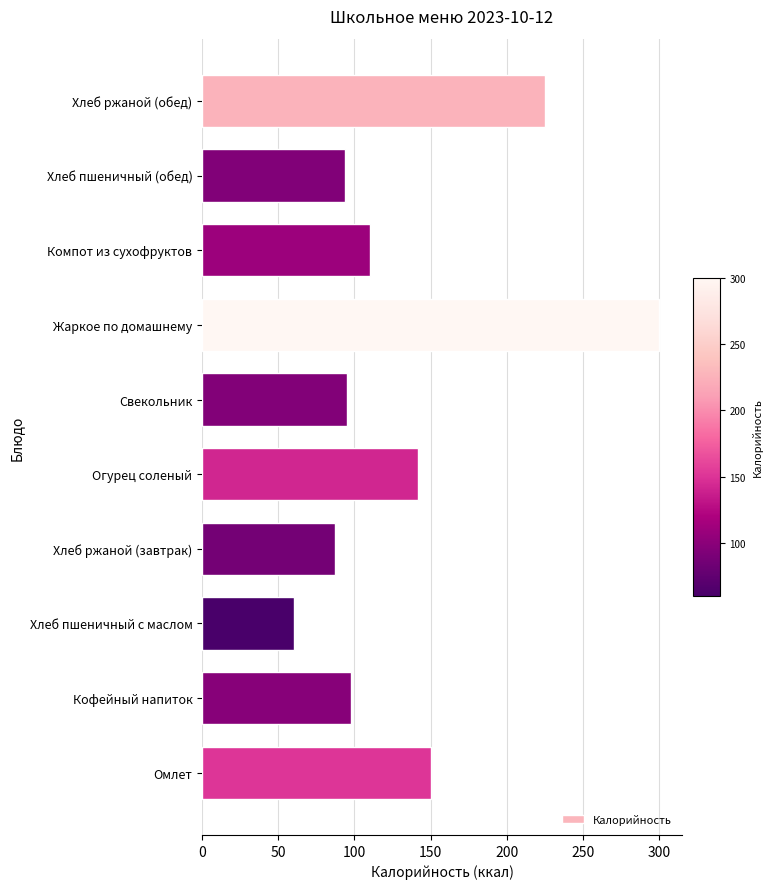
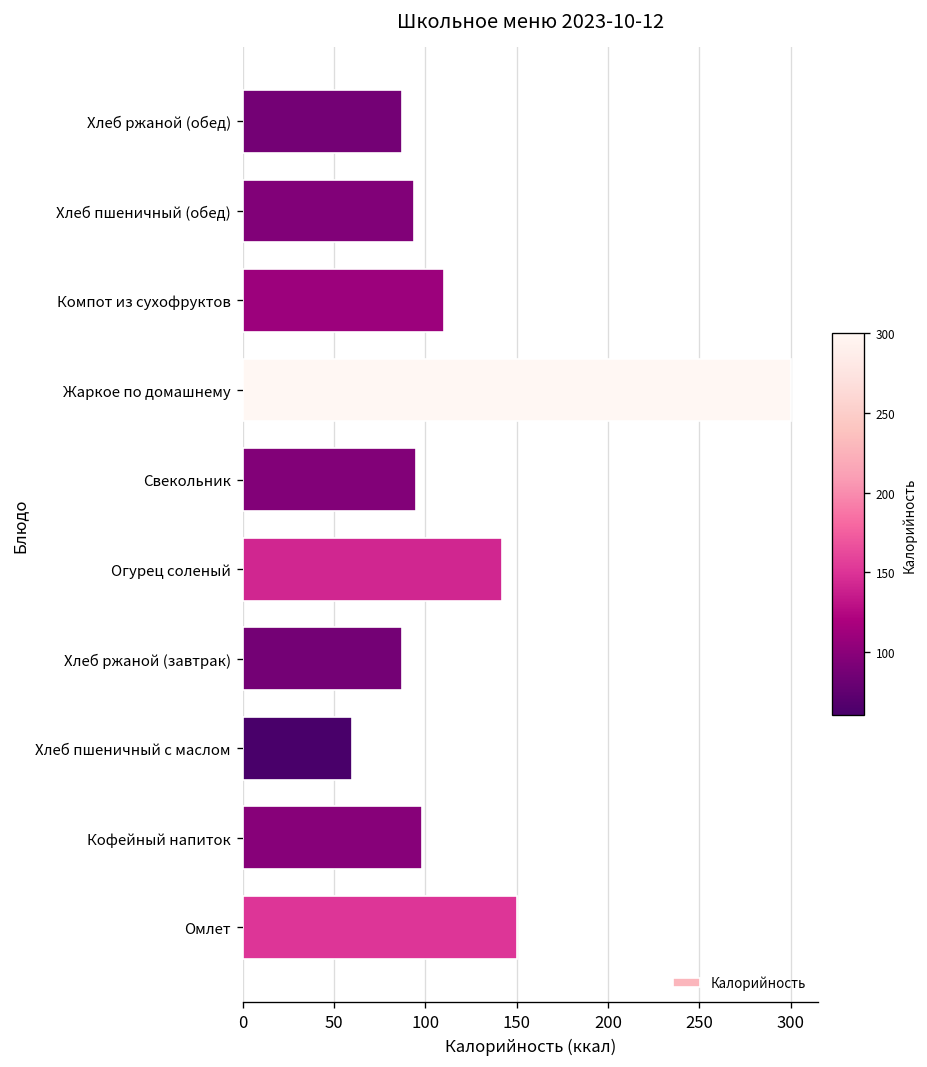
  {
-   "Хлеб ржаной (обед)": 225,
+   "Хлеб ржаной (обед)": 87,
    "Хлеб пшеничный (обед)": 94,
    "Компот из сухофруктов": 110,
    "Жаркое по домашнему": 300,
    "Свекольник": 95,
    "Огурец соленый": 142,
    "Хлеб ржаной (завтрак)": 87,
    "Хлеб пшеничный с маслом": 60,
    "Кофейный напиток": 98,
    "Омлет": 150
  }
